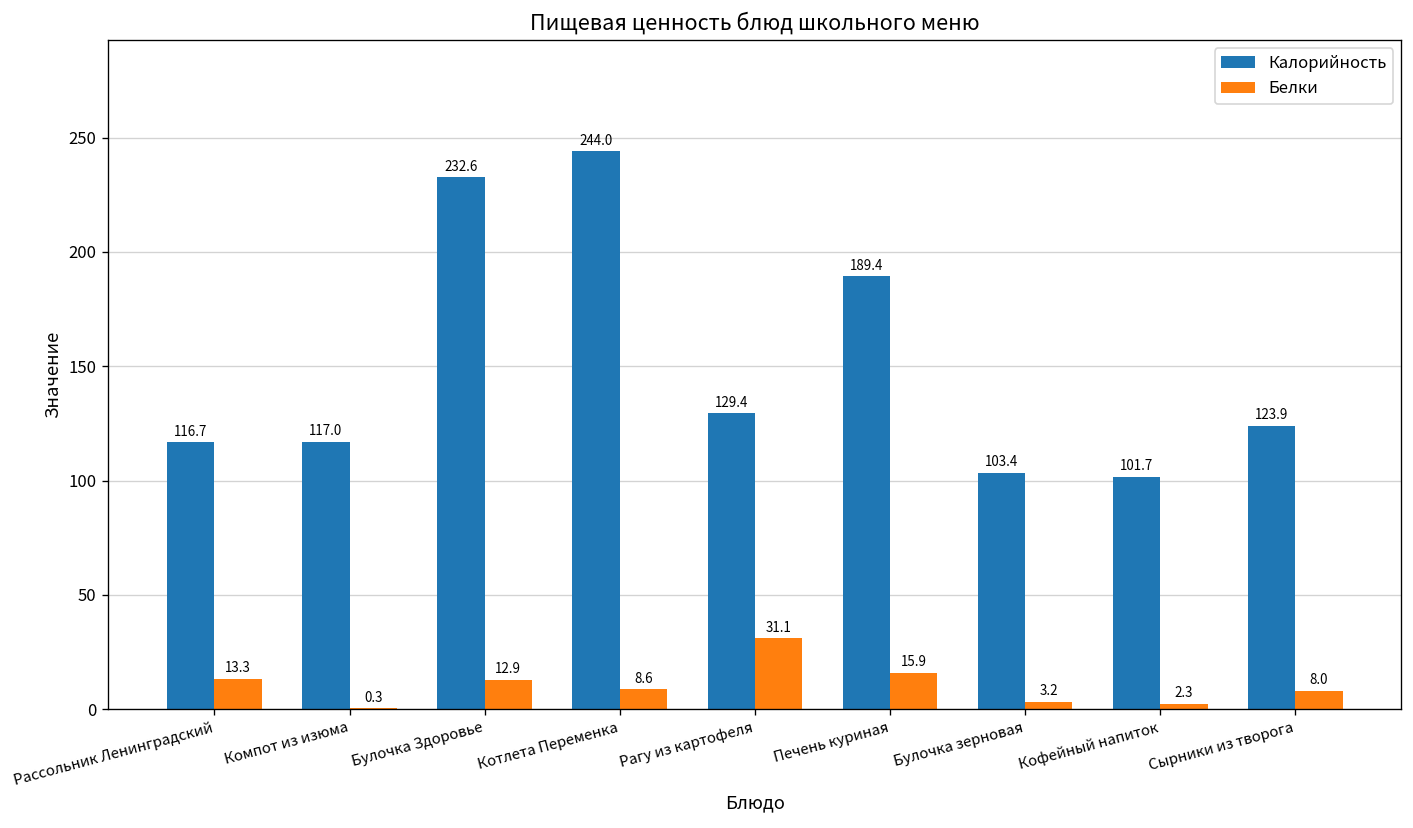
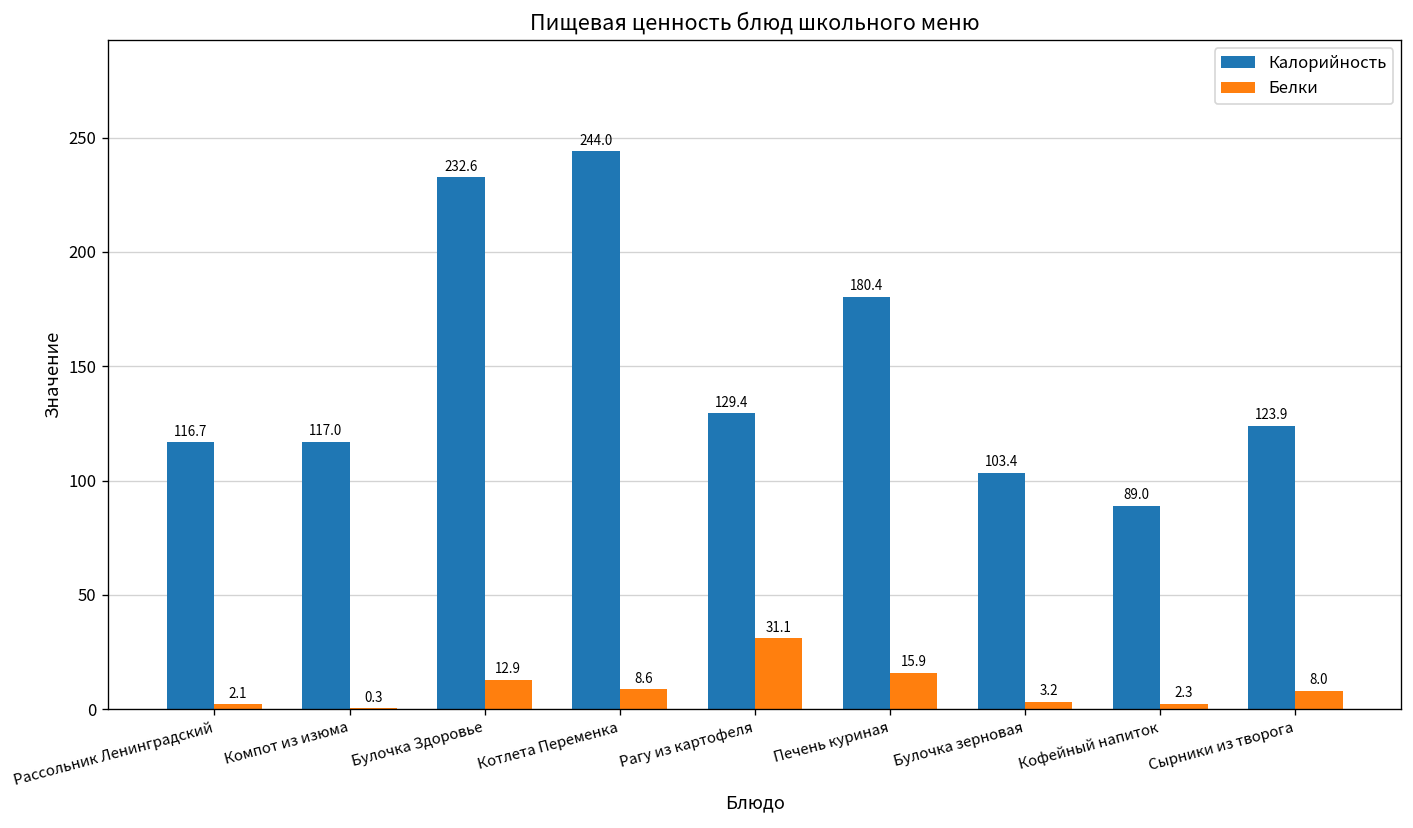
  {
    "Калорийность": {
      "Рассольник Ленинградский": 116.7,
      "Компот из изюма": 117.0,
      "Булочка Здоровье": 232.6,
      "Котлета Переменка": 244.0,
      "Рагу из картофеля": 129.4,
-     "Печень куриная": 189.4,
+     "Печень куриная": 180.4,
      "Булочка зерновая": 103.4,
-     "Кофейный напиток": 101.7,
+     "Кофейный напиток": 89.0,
      "Сырники из творога": 123.9
    },
    "Белки": {
-     "Рассольник Ленинградский": 13.3,
+     "Рассольник Ленинградский": 2.1,
      "Компот из изюма": 0.3,
      "Булочка Здоровье": 12.9,
      "Котлета Переменка": 8.6,
      "Рагу из картофеля": 31.1,
      "Печень куриная": 15.9,
      "Булочка зерновая": 3.2,
      "Кофейный напиток": 2.3,
      "Сырники из творога": 8.0
    }
  }
